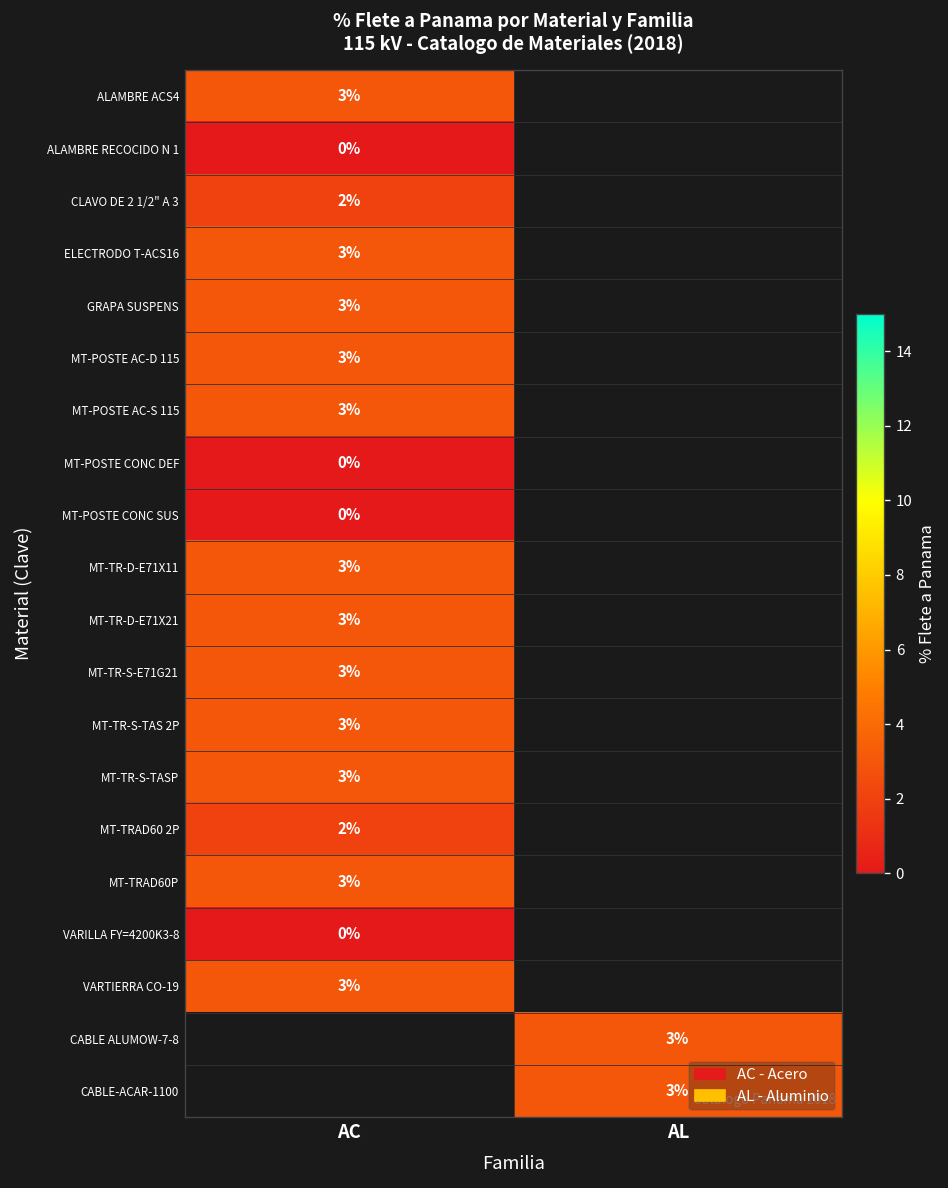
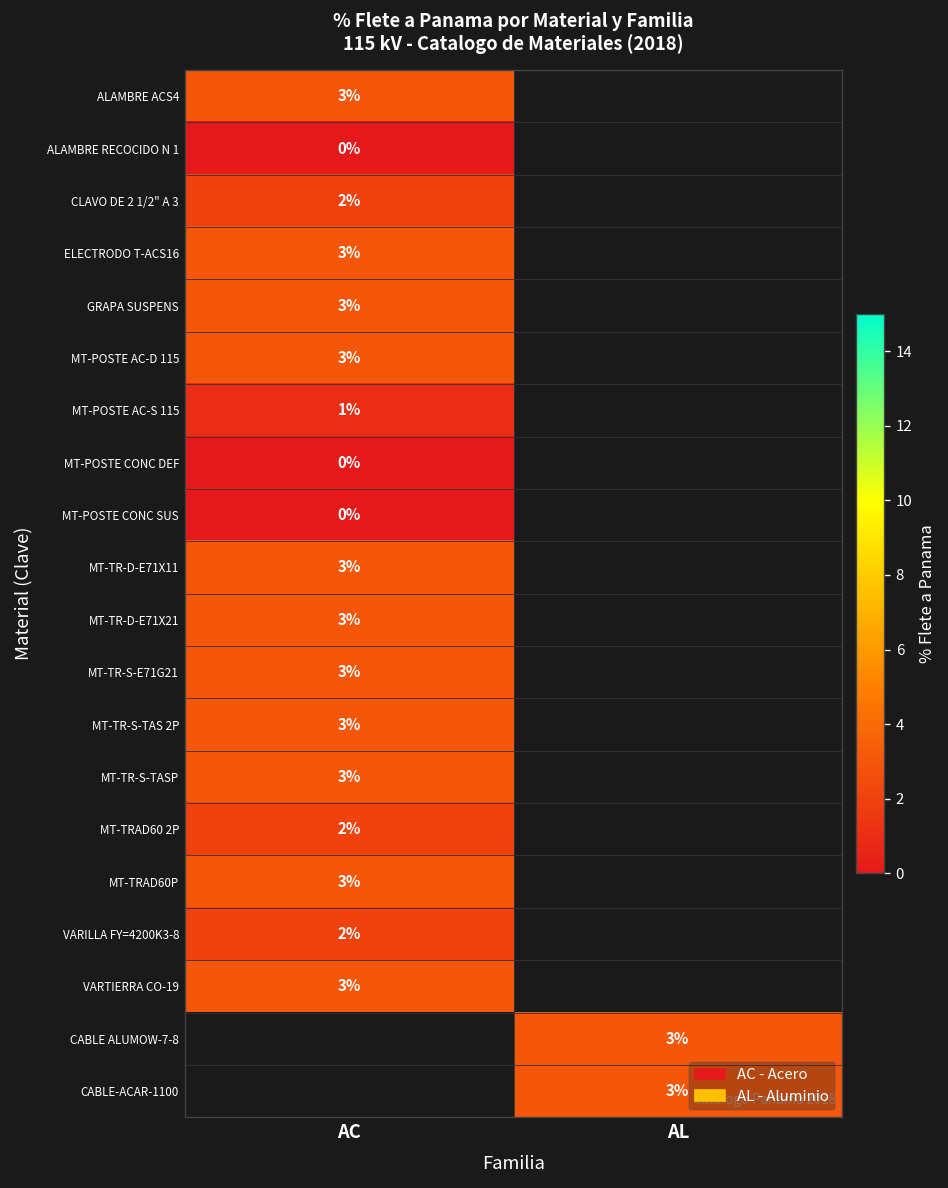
  {
    "ALAMBRE ACS4": {
      "AC": "3%"
    },
    "ALAMBRE RECOCIDO N 1": {
      "AC": "0%"
    },
    "CLAVO DE 2 1/2\" A 3": {
      "AC": "2%"
    },
    "ELECTRODO T-ACS16": {
      "AC": "3%"
    },
    "GRAPA SUSPENS": {
      "AC": "3%"
    },
    "MT-POSTE AC-D 115": {
      "AC": "3%"
    },
    "MT-POSTE AC-S 115": {
-     "AC": "3%"
+     "AC": "1%"
    },
    "MT-POSTE CONC DEF": {
      "AC": "0%"
    },
    "MT-POSTE CONC SUS": {
      "AC": "0%"
    },
    "MT-TR-D-E71X11": {
      "AC": "3%"
    },
    "MT-TR-D-E71X21": {
      "AC": "3%"
    },
    "MT-TR-S-E71G21": {
      "AC": "3%"
    },
    "MT-TR-S-TAS 2P": {
      "AC": "3%"
    },
    "MT-TR-S-TASP": {
      "AC": "3%"
    },
    "MT-TRAD60 2P": {
      "AC": "2%"
    },
    "MT-TRAD60P": {
      "AC": "3%"
    },
    "VARILLA FY=4200K3-8": {
-     "AC": "0%"
+     "AC": "2%"
    },
    "VARTIERRA CO-19": {
      "AC": "3%"
    },
    "CABLE ALUMOW-7-8": {
      "AL": "3%"
    }
  }
